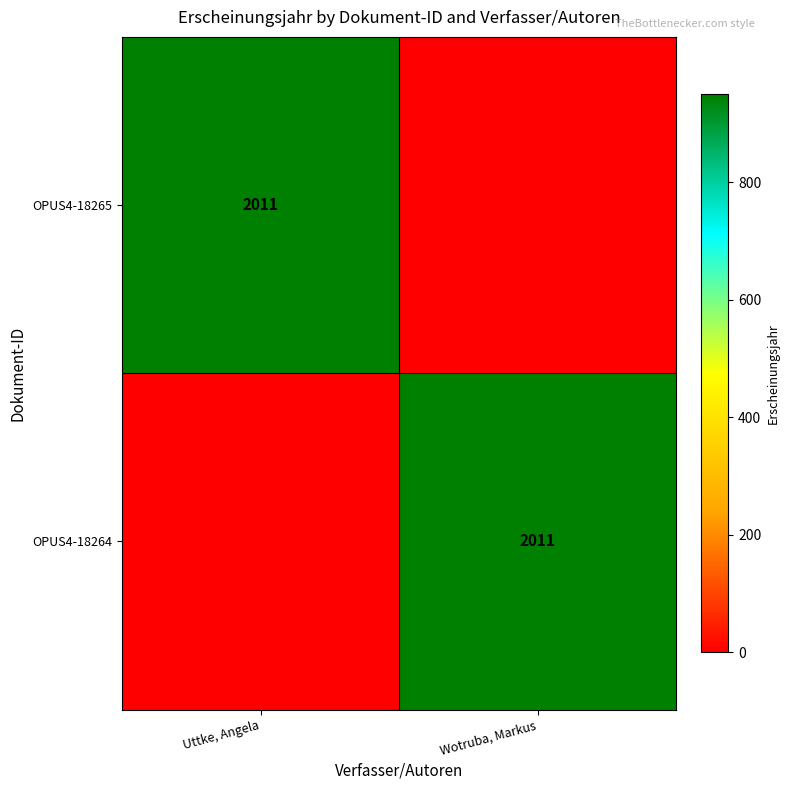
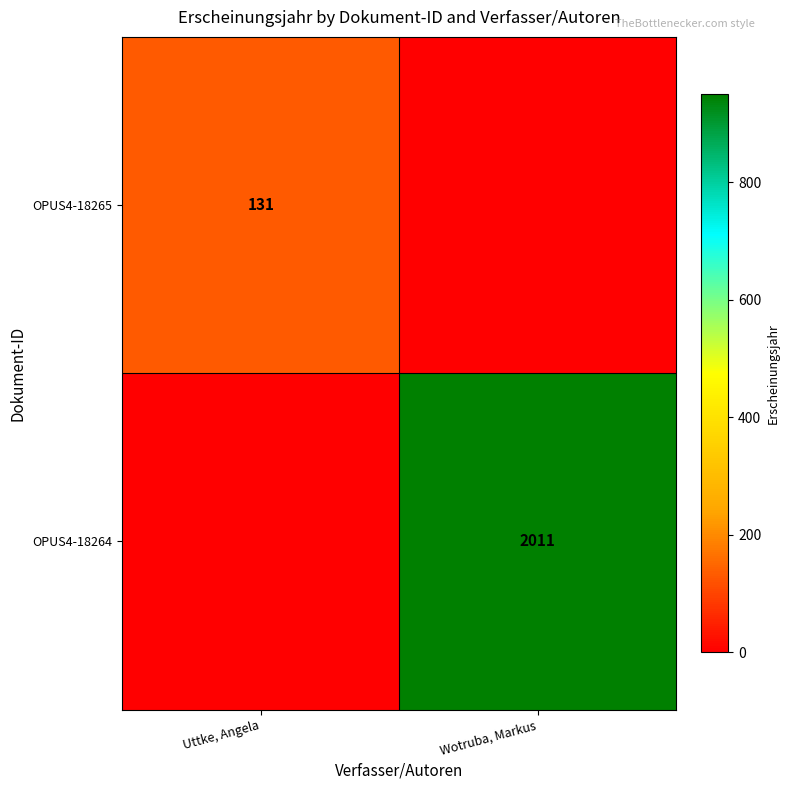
  {
    "OPUS4-18265": {
-     "Uttke, Angela": 2011
+     "Uttke, Angela": 131
    },
    "OPUS4-18264": {
      "Wotruba, Markus": 2011
    }
  }
